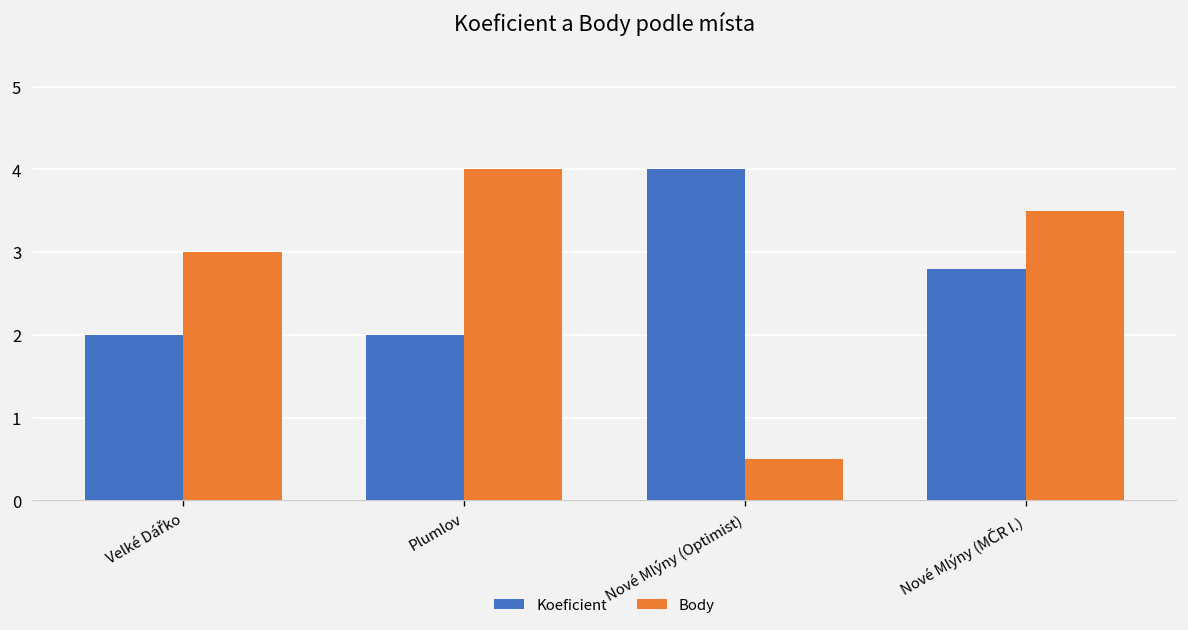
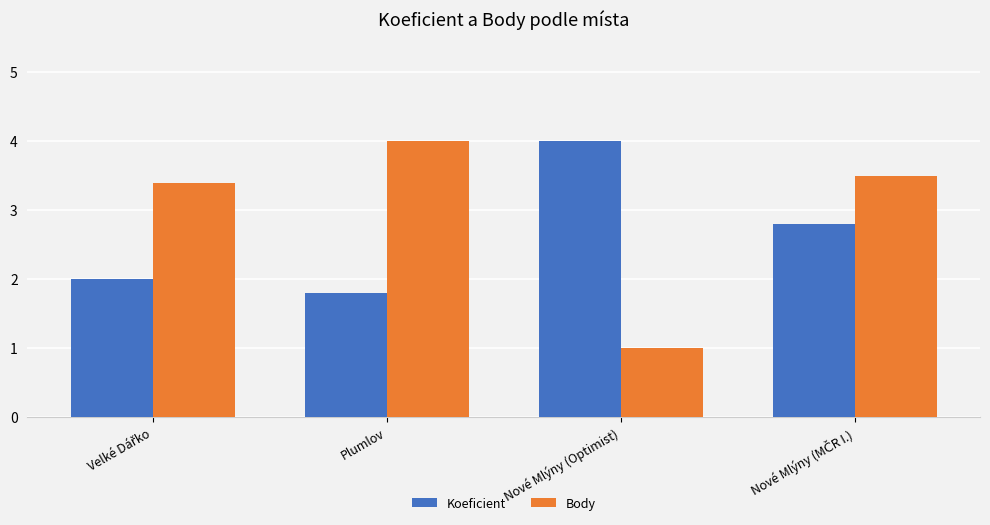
  {
    "Koeficient": {
      "Velké Dářko": 2.0,
-     "Plumlov": 2.0,
+     "Plumlov": 1.8,
      "Nové Mlýny (Optimist)": 4.0,
      "Nové Mlýny (MČR I.)": 2.8
    },
    "Body": {
-     "Velké Dářko": 3.0,
+     "Velké Dářko": 3.4,
      "Plumlov": 4.0,
-     "Nové Mlýny (Optimist)": 0.5,
+     "Nové Mlýny (Optimist)": 1.0,
      "Nové Mlýny (MČR I.)": 3.5
    }
  }
